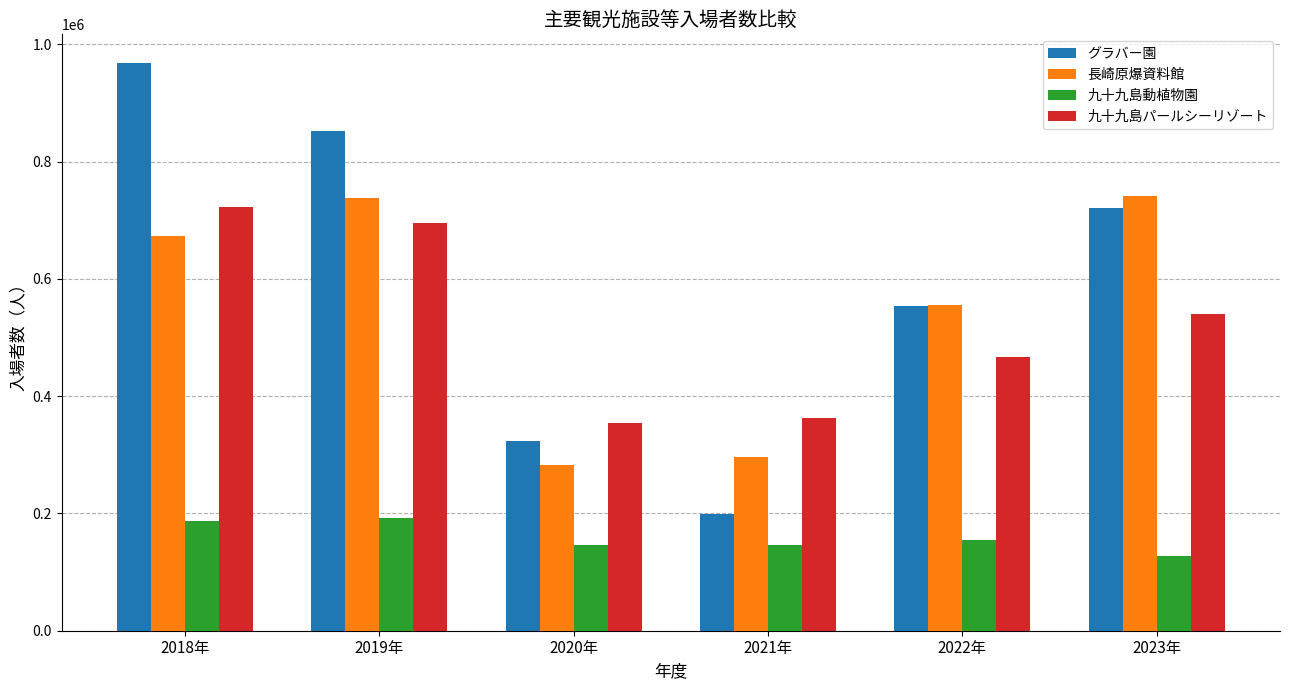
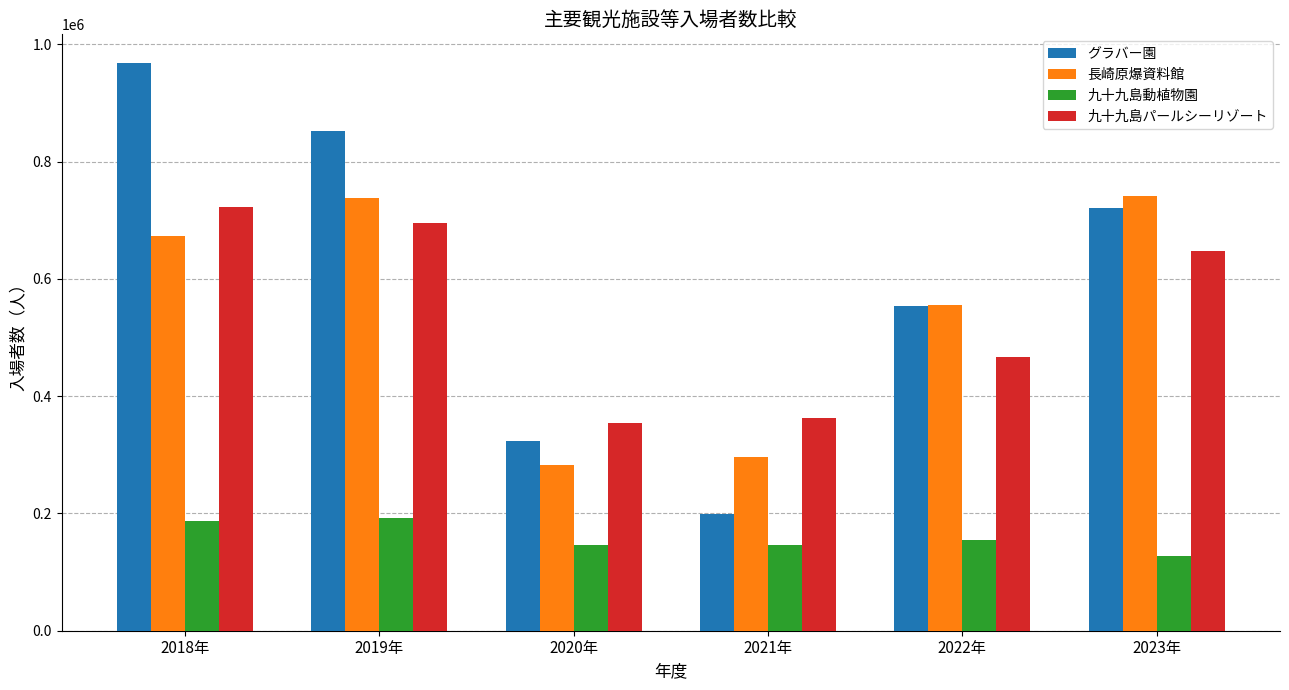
  {
    "グラバー園": {
      "2018年": 970000,
      "2019年": 850000,
      "2020年": 320000,
      "2021年": 200000,
      "2022年": 550000,
      "2023年": 720000
    },
    "長崎原爆資料館": {
      "2018年": 670000,
      "2019年": 740000,
      "2020年": 280000,
      "2021年": 300000,
      "2022年": 550000,
      "2023年": 740000
    },
    "九十九島動植物園": {
      "2018年": 190000,
      "2019年": 190000,
      "2020年": 150000,
      "2021年": 150000,
      "2022年": 150000,
      "2023年": 130000
    },
    "九十九島パールシーリゾート": {
      "2018年": 720000,
      "2019年": 700000,
      "2020年": 350000,
      "2021年": 360000,
      "2022年": 470000,
-     "2023年": 540000
+     "2023年": 650000
    }
  }
